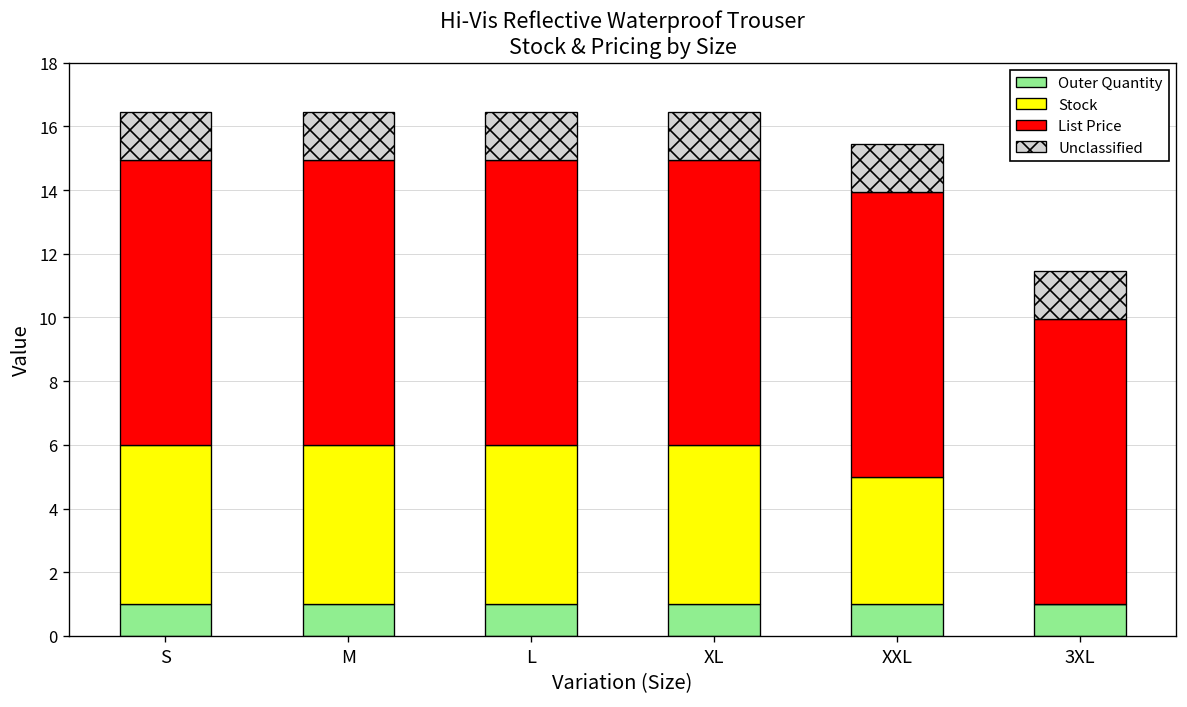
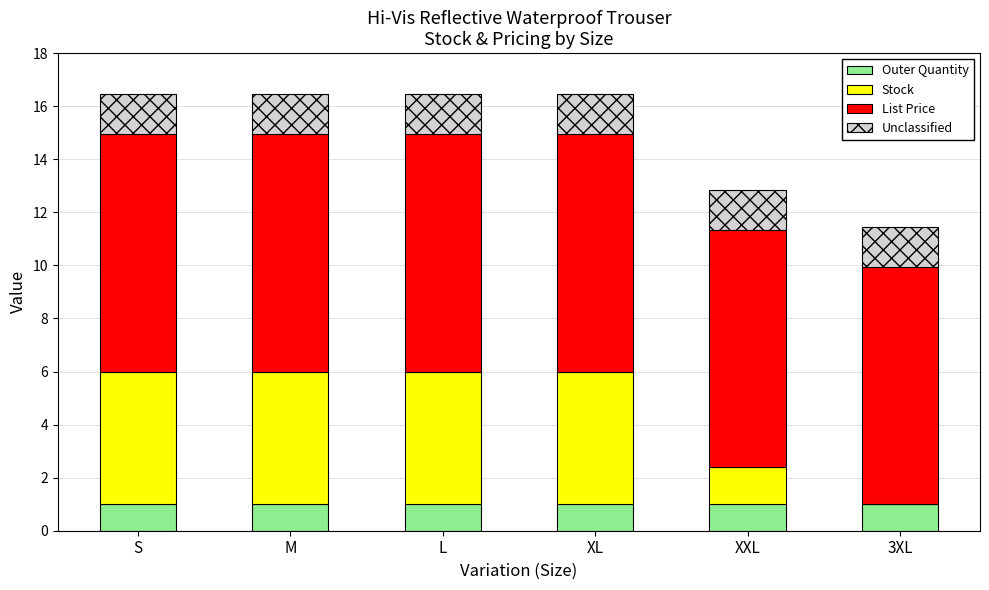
  {
    "Outer Quantity": {
      "S": 1.0,
      "M": 1.0,
      "L": 1.0,
      "XL": 1.0,
      "XXL": 1.0,
      "3XL": 1.0
    },
    "Stock": {
      "S": 5.0,
      "M": 5.0,
      "L": 5.0,
      "XL": 5.0,
-     "XXL": 4.0,
+     "XXL": 1.4,
      "3XL": 0.0
    },
    "List Price": {
      "S": 9.0,
      "M": 9.0,
      "L": 9.0,
      "XL": 9.0,
      "XXL": 9.0,
      "3XL": 9.0
    },
    "Unclassified": {
      "S": 1.5,
      "M": 1.5,
      "L": 1.5,
      "XL": 1.5,
      "XXL": 1.5,
      "3XL": 1.5
    }
  }
